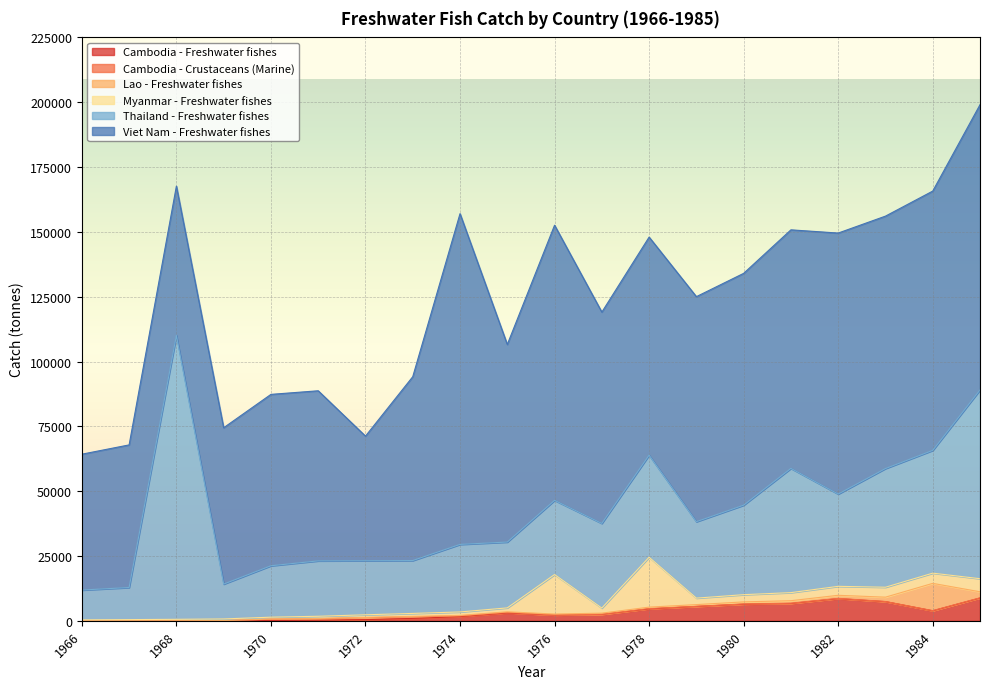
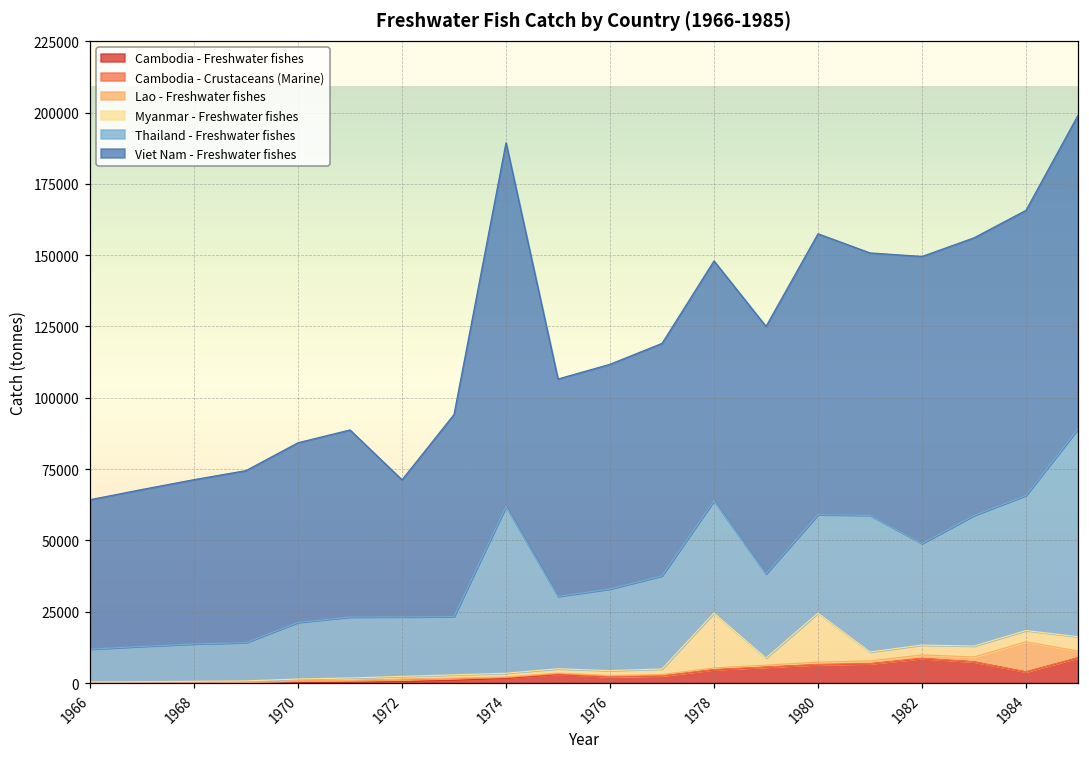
  {
    "Lao - Freshwater fishes": {
      "1982": 1000,
      "1984": 11000
    },
    "Myanmar - Freshwater fishes": {
      "1972": 1000,
      "1974": 1000,
-     "1976": 15000,
+     "1976": 2000,
      "1978": 19000,
-     "1980": 3000,
+     "1980": 17000,
      "1982": 3000,
      "1984": 4000
    },
    "Thailand - Freshwater fishes": {
      "1966": 11000,
-     "1968": 109000,
+     "1968": 13000,
      "1970": 20000,
      "1972": 21000,
-     "1974": 26000,
+     "1974": 58000,
      "1976": 29000,
      "1978": 39000,
      "1980": 35000,
      "1982": 36000,
      "1984": 47000
    },
    "Viet Nam - Freshwater fishes": {
      "1966": 52000,
      "1968": 58000,
-     "1970": 66000,
+     "1970": 63000,
      "1972": 48000,
      "1974": 128000,
-     "1976": 106000,
+     "1976": 79000,
      "1978": 84000,
-     "1980": 89000,
+     "1980": 98000,
      "1982": 101000,
      "1984": 100000
    }
  }
